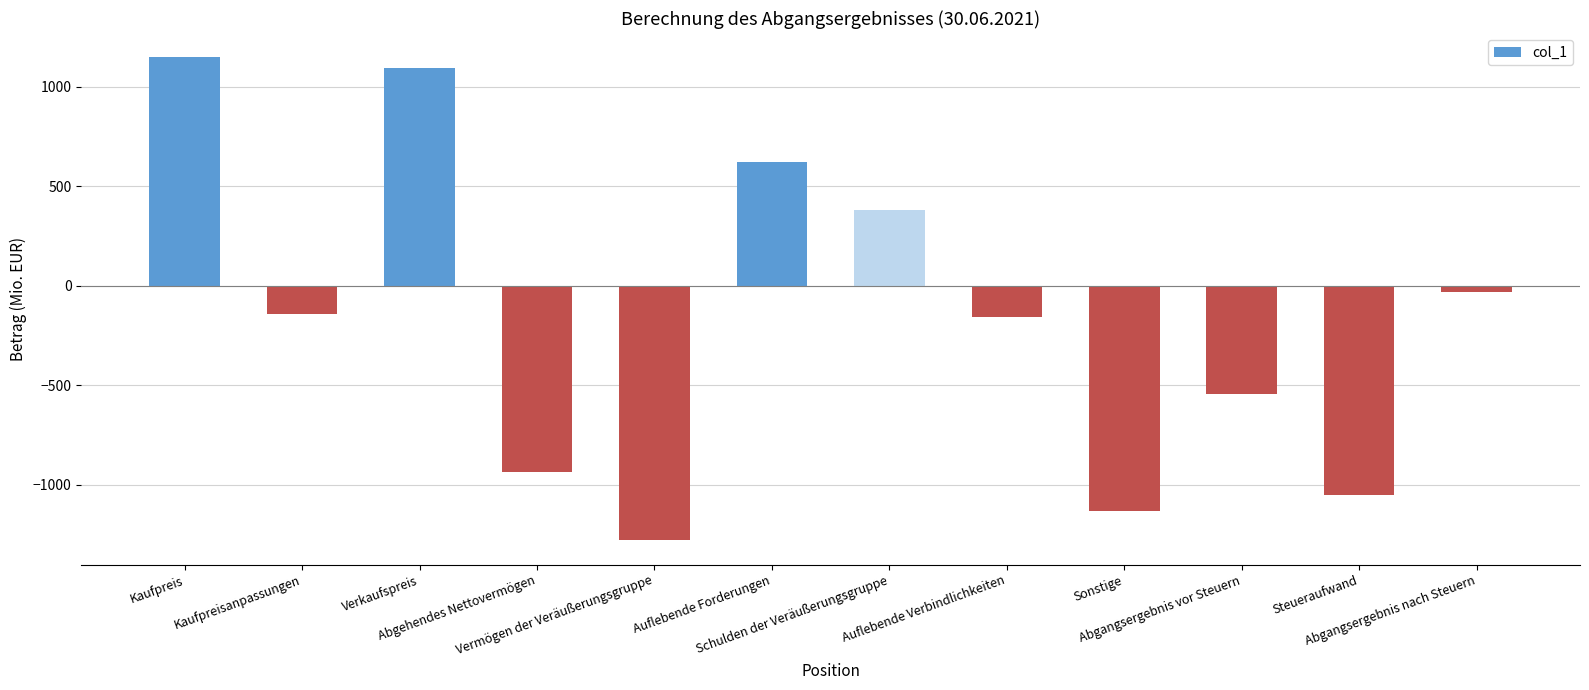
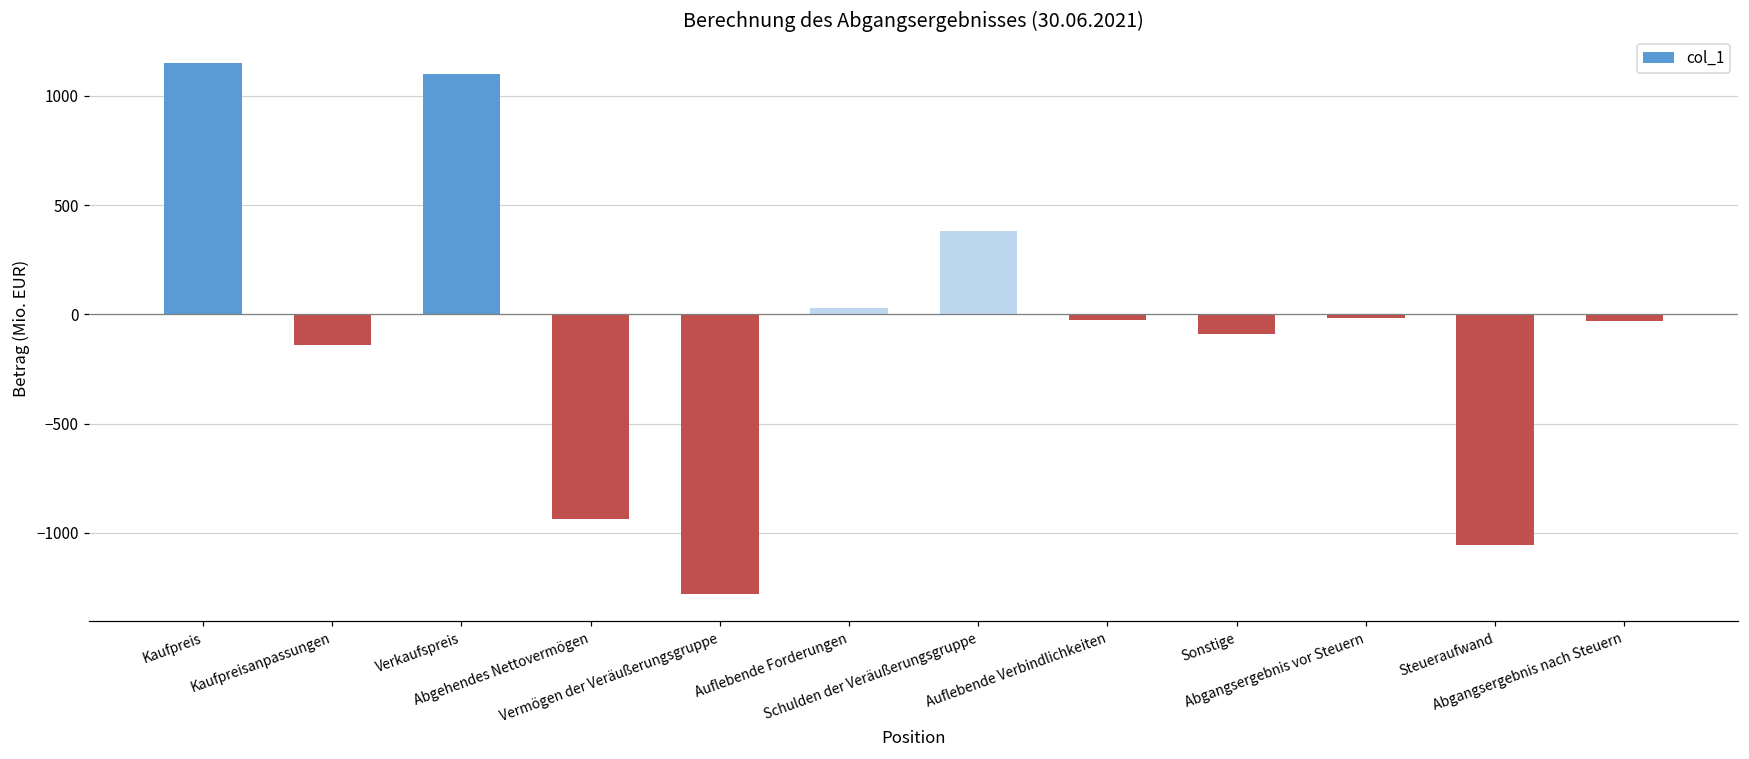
  {
    "Kaufpreis": 1150,
    "Kaufpreisanpassungen": -140,
    "Verkaufspreis": 1100,
    "Abgehendes Nettovermögen": -940,
    "Vermögen der Veräußerungsgruppe": -1280,
-   "Auflebende Forderungen": 620,
+   "Auflebende Forderungen": 30,
    "Schulden der Veräußerungsgruppe": 380,
-   "Auflebende Verbindlichkeiten": -160,
-   "Sonstige": -1130,
-   "Abgangsergebnis vor Steuern": -550,
+   "Auflebende Verbindlichkeiten": -30,
+   "Sonstige": -90,
+   "Abgangsergebnis vor Steuern": -20,
    "Steueraufwand": -1050,
    "Abgangsergebnis nach Steuern": -30
  }
